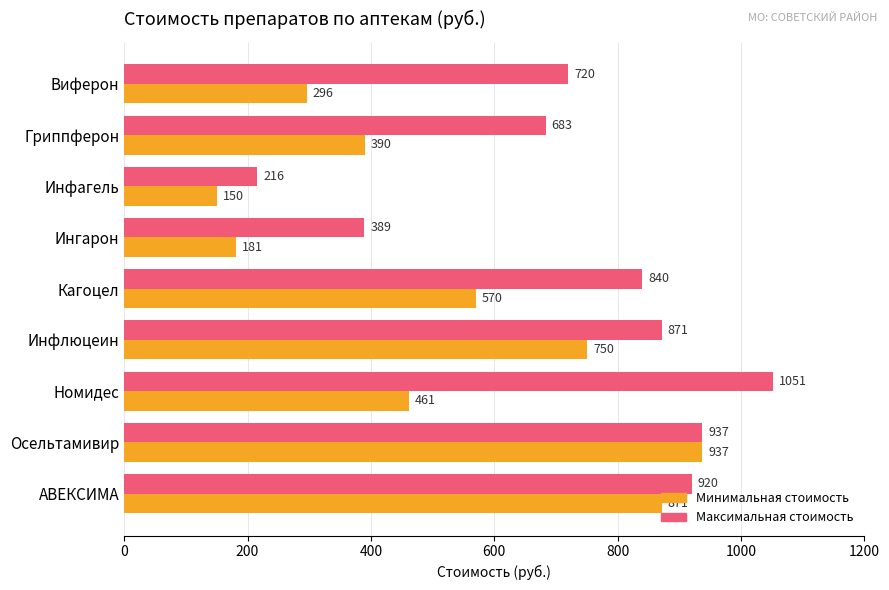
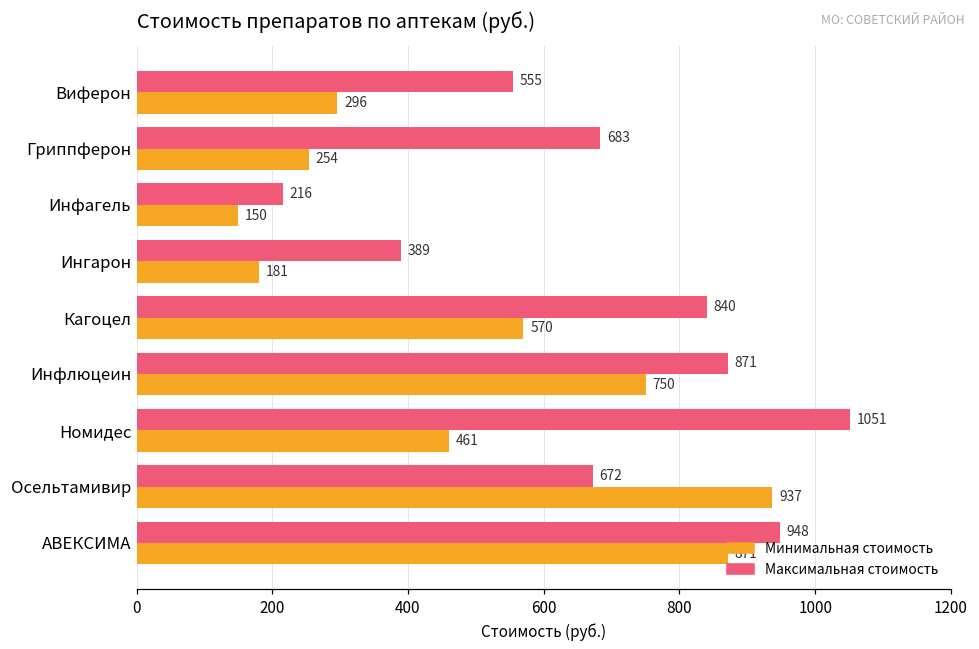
  {
    "Минимальная стоимость": {
      "Виферон": 296,
-     "Гриппферон": 390,
+     "Гриппферон": 254,
      "Инфагель": 150,
      "Ингарон": 181,
      "Кагоцел": 570,
      "Инфлюцеин": 750,
      "Номидес": 461,
      "Осельтамивир": 937,
      "АВЕКСИМА": 871
    },
    "Максимальная стоимость": {
-     "Виферон": 720,
+     "Виферон": 555,
      "Гриппферон": 683,
      "Инфагель": 216,
      "Ингарон": 389,
      "Кагоцел": 840,
      "Инфлюцеин": 871,
      "Номидес": 1051,
-     "Осельтамивир": 937,
-     "АВЕКСИМА": 920
+     "Осельтамивир": 672,
+     "АВЕКСИМА": 948
    }
  }
